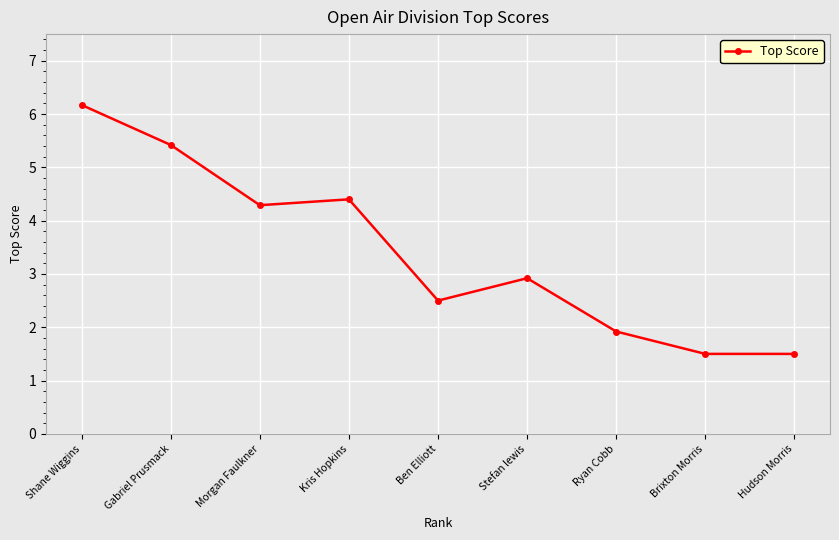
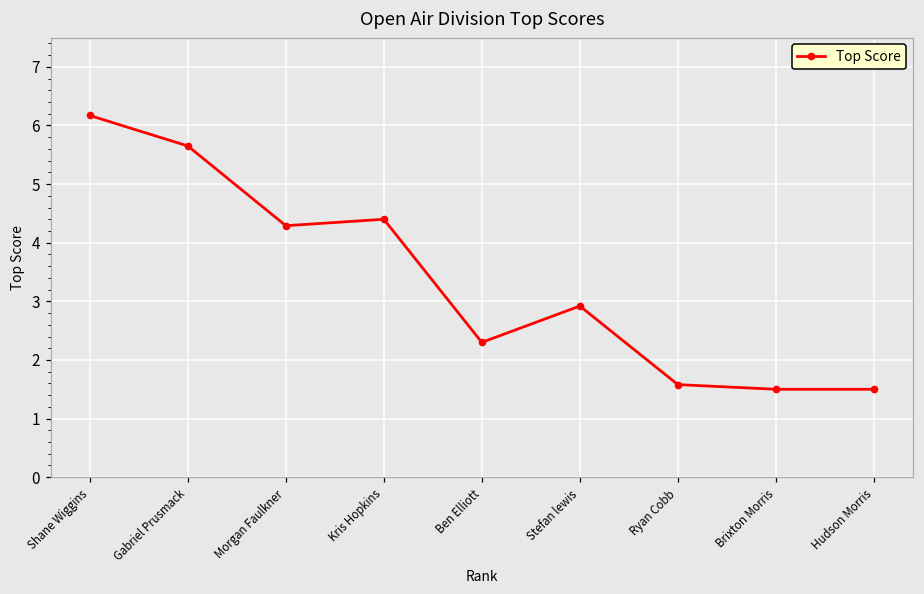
  {
    "Shane Wiggins": 6.2,
-   "Gabriel Prusmack": 5.4,
+   "Gabriel Prusmack": 5.7,
    "Morgan Faulkner": 4.3,
    "Kris Hopkins": 4.4,
-   "Ben Elliott": 2.5,
+   "Ben Elliott": 2.3,
    "Stefan lewis": 2.9,
-   "Ryan Cobb": 1.9,
+   "Ryan Cobb": 1.6,
    "Brixton Morris": 1.5,
    "Hudson Morris": 1.5
  }
